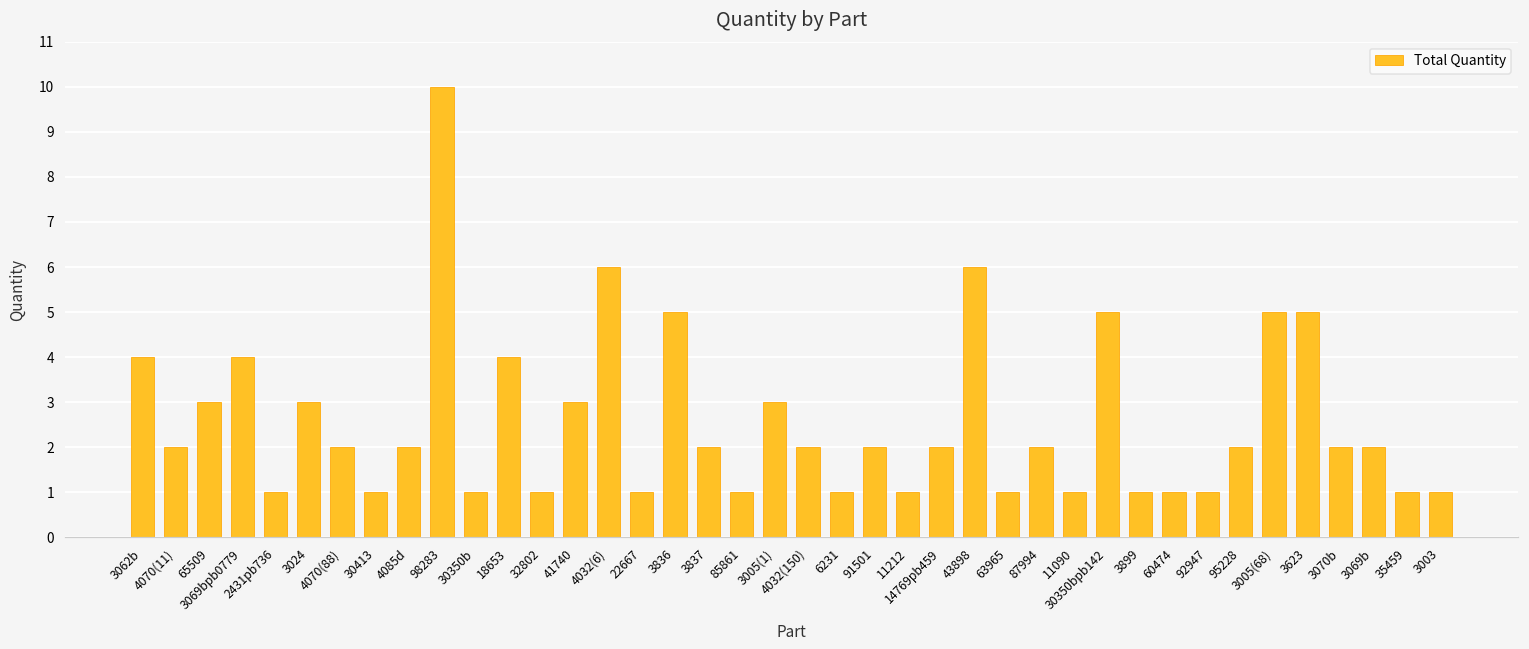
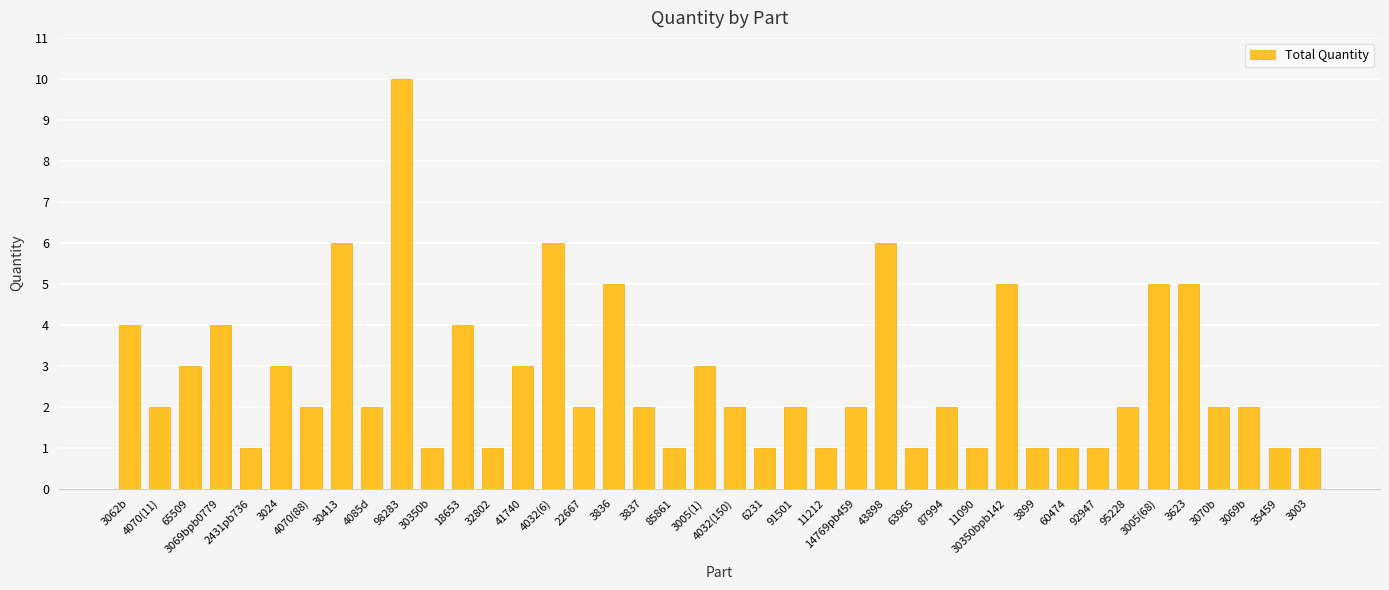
  {
    "3062b": 4,
    "4070(11)": 2,
    "65509": 3,
    "3069bpb0779": 4,
    "2431pb736": 1,
    "3024": 3,
    "4070(88)": 2,
-   "30413": 1,
+   "30413": 6,
    "4085d": 2,
    "98283": 10,
    "30350b": 1,
    "18653": 4,
    "32802": 1,
    "41740": 3,
    "4032(6)": 6,
-   "22667": 1,
+   "22667": 2,
    "3836": 5,
    "3837": 2,
    "85861": 1,
    "3005(1)": 3,
    "4032(150)": 2,
    "6231": 1,
    "91501": 2,
    "11212": 1,
    "14769pb459": 2,
    "43898": 6,
    "63965": 1,
    "87994": 2,
    "11090": 1,
    "30350bpb142": 5,
    "3899": 1,
    "60474": 1,
    "92947": 1,
    "95228": 2,
    "3005(68)": 5,
    "3623": 5,
    "3070b": 2,
    "3069b": 2,
    "35459": 1,
    "3003": 1
  }
